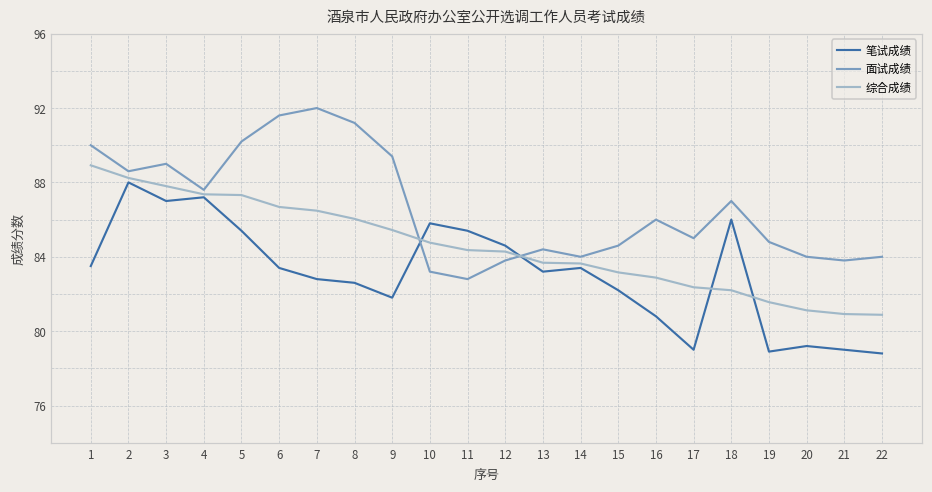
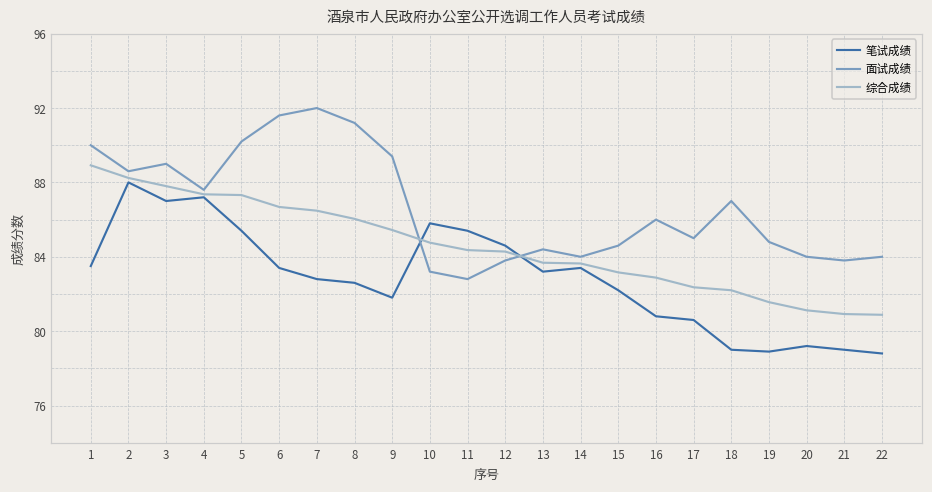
  {
    "笔试成绩": {
      "1": 83.5,
      "2": 88.0,
      "3": 87.0,
      "4": 87.2,
      "5": 85.4,
      "6": 83.4,
      "7": 82.8,
      "8": 82.6,
      "9": 81.8,
      "10": 85.8,
      "11": 85.4,
      "12": 84.6,
      "13": 83.2,
      "14": 83.4,
      "15": 82.2,
      "16": 80.8,
-     "17": 79.0,
-     "18": 86,
+     "17": 80.6,
+     "18": 79,
      "19": 78.9,
      "20": 79.2,
      "21": 79.0,
      "22": 78.8
    }
  }
